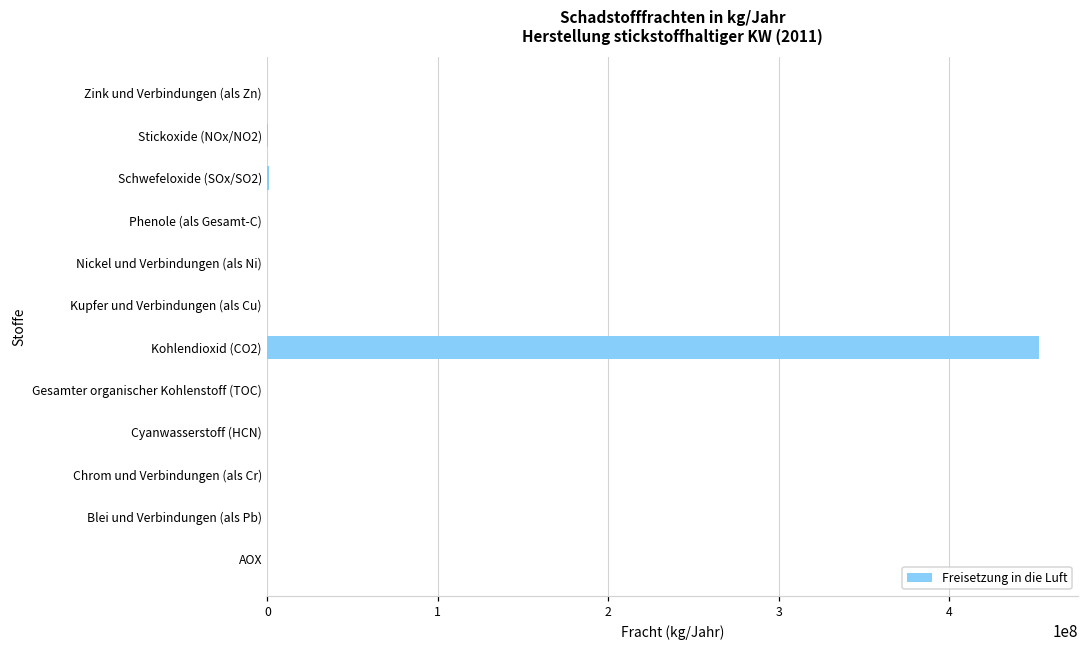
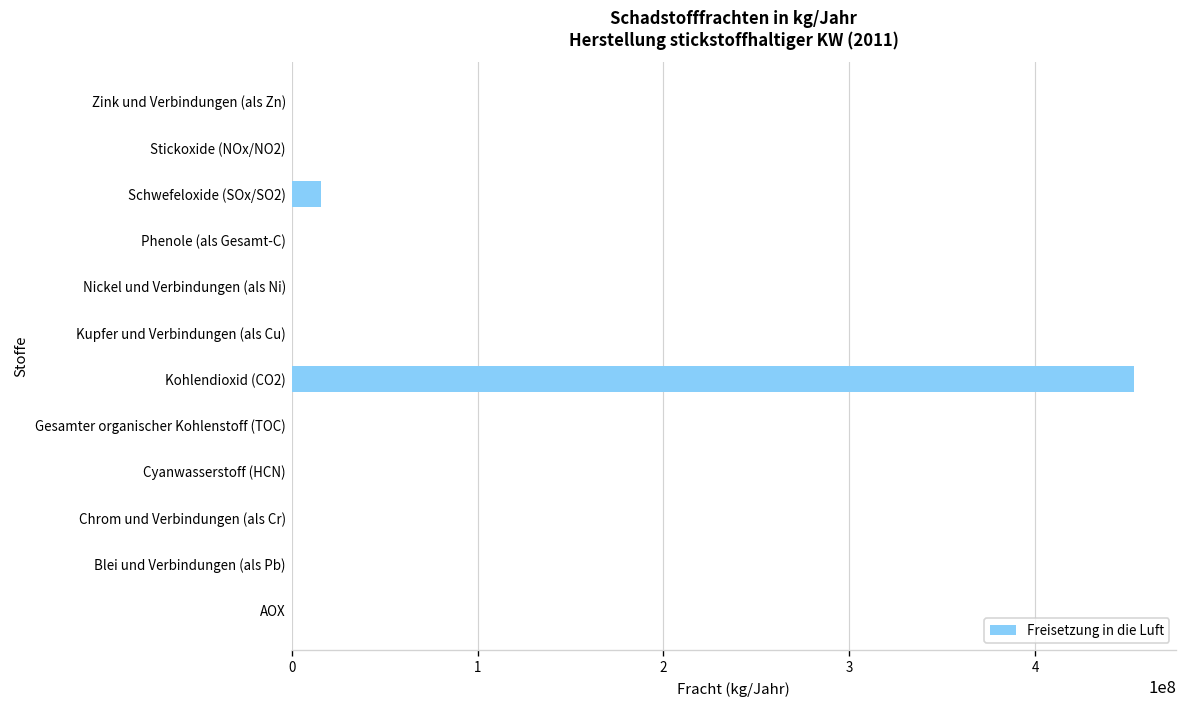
  {
    "Zink und Verbindungen (als Zn)": 0,
-   "Schwefeloxide (SOx/SO2)": 1000000,
+   "Schwefeloxide (SOx/SO2)": 16000000,
    "Phenole (als Gesamt-C)": 0,
    "Nickel und Verbindungen (als Ni)": 0,
    "Kupfer und Verbindungen (als Cu)": 0,
    "Kohlendioxid (CO2)": 453000000,
    "Gesamter organischer Kohlenstoff (TOC)": 0,
    "Chrom und Verbindungen (als Cr)": 0,
    "Blei und Verbindungen (als Pb)": 0,
    "AOX": 0
  }
